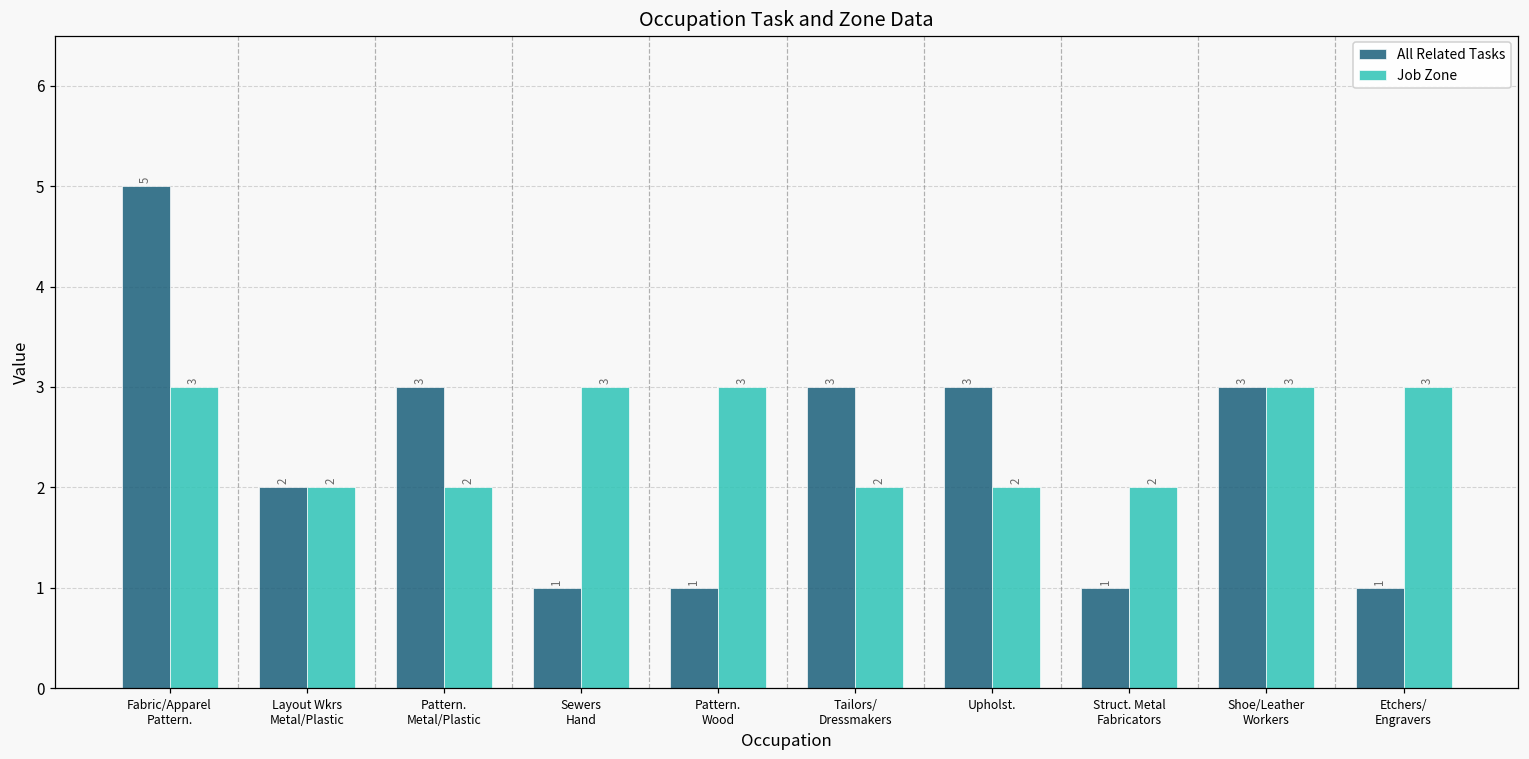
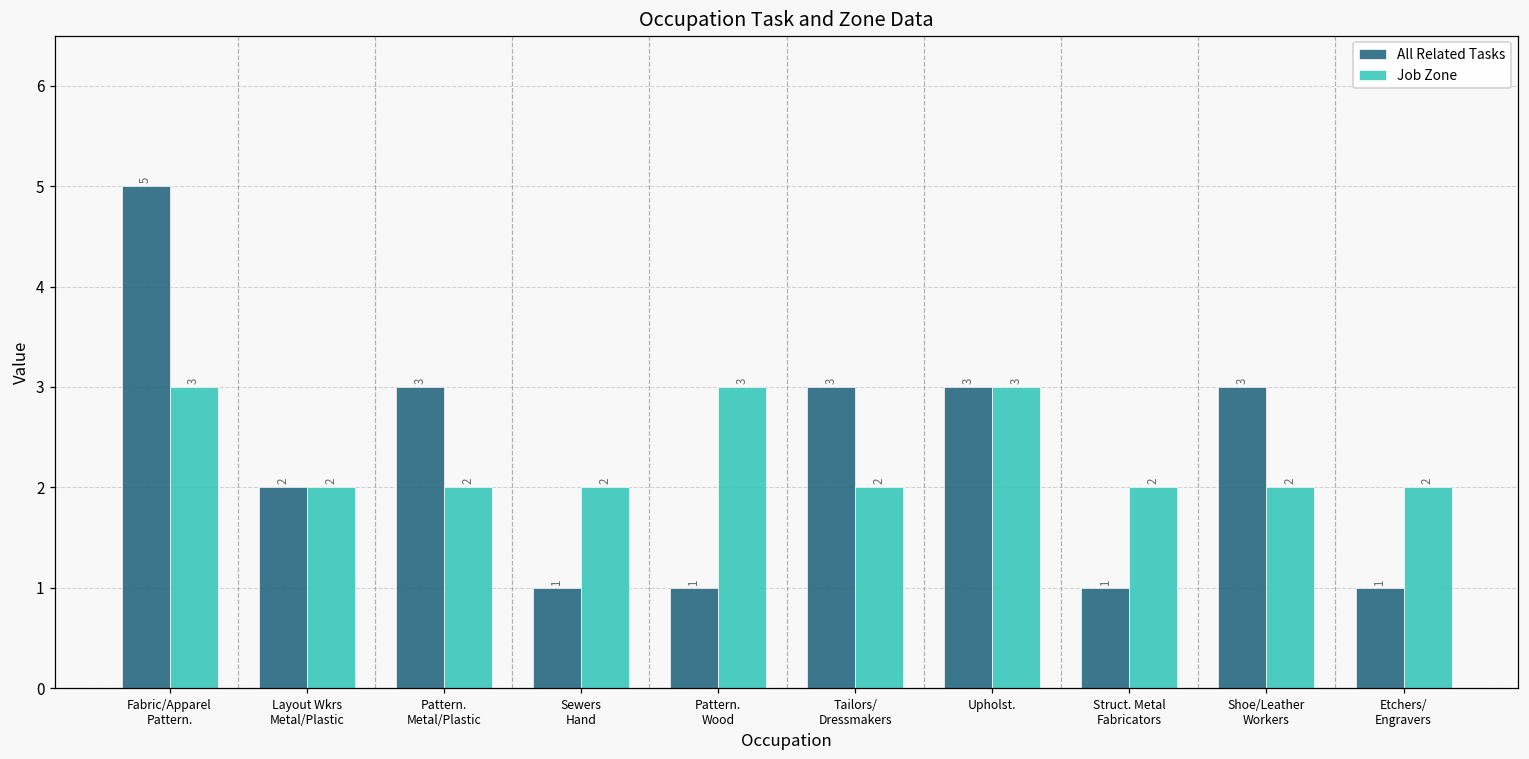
  {
    "All Related Tasks": {
      "Fabric/Apparel Pattern.": 5,
      "Layout Wkrs Metal/Plastic": 2,
      "Pattern. Metal/Plastic": 3,
      "Sewers Hand": 1,
      "Pattern. Wood": 1,
      "Tailors/ Dressmakers": 3,
      "Upholst.": 3,
      "Struct. Metal Fabricators": 1,
      "Shoe/Leather Workers": 3,
      "Etchers/ Engravers": 1
    },
    "Job Zone": {
      "Fabric/Apparel Pattern.": 3,
      "Layout Wkrs Metal/Plastic": 2,
      "Pattern. Metal/Plastic": 2,
-     "Sewers Hand": 3,
+     "Sewers Hand": 2,
      "Pattern. Wood": 3,
      "Tailors/ Dressmakers": 2,
-     "Upholst.": 2,
+     "Upholst.": 3,
      "Struct. Metal Fabricators": 2,
-     "Shoe/Leather Workers": 3,
-     "Etchers/ Engravers": 3
+     "Shoe/Leather Workers": 2,
+     "Etchers/ Engravers": 2
    }
  }
